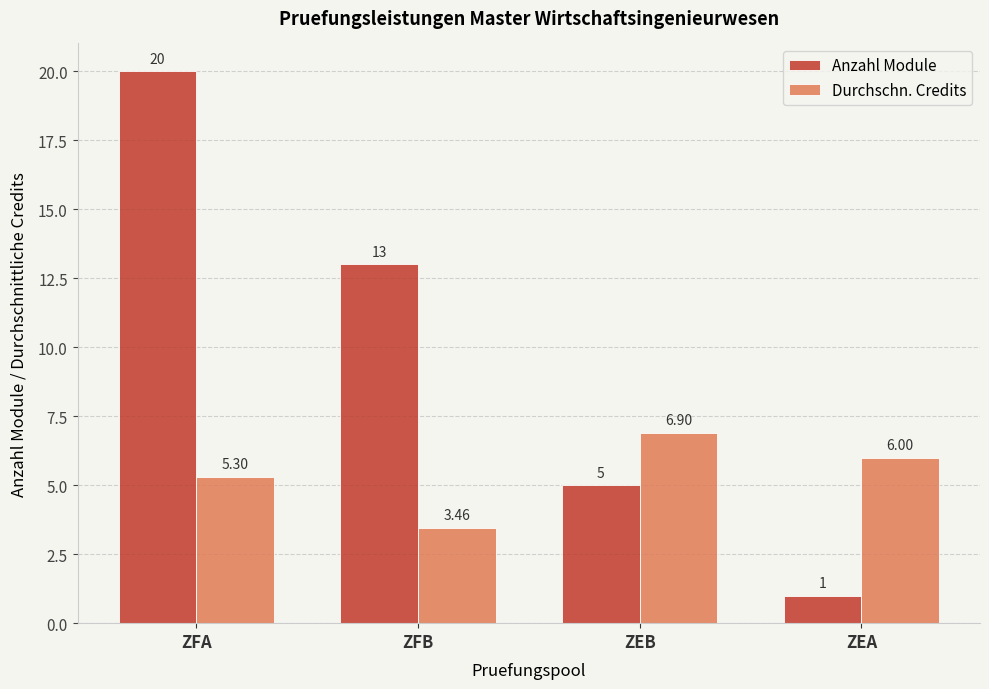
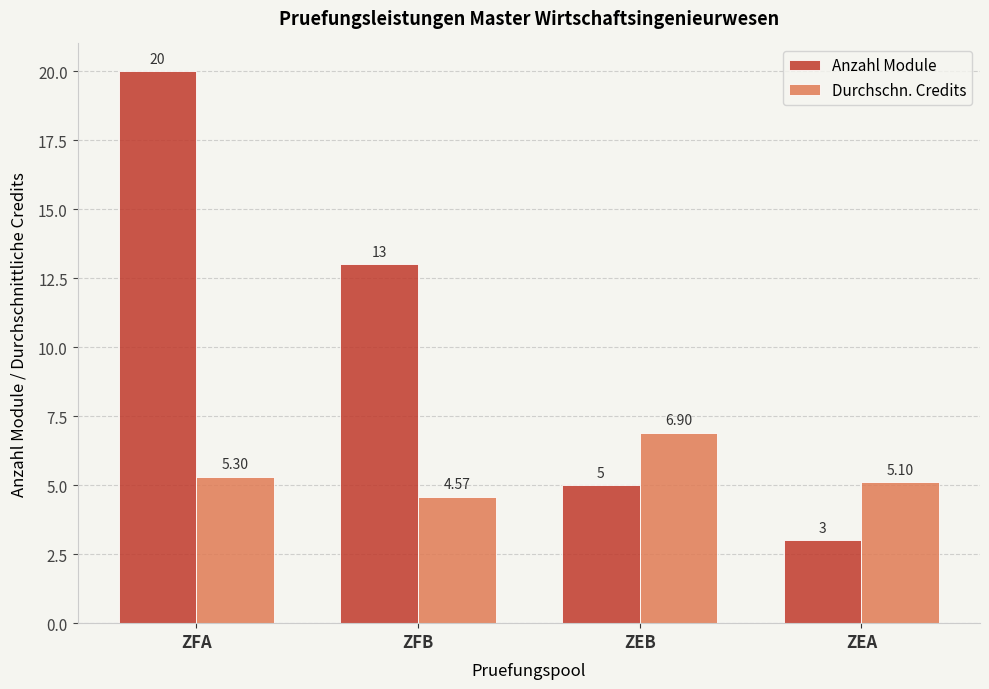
  {
    "Anzahl Module": {
      "ZFA": 20,
      "ZFB": 13,
      "ZEB": 5,
-     "ZEA": 1
+     "ZEA": 3
    },
    "Durchschn. Credits": {
      "ZFA": 5.30,
-     "ZFB": 3.46,
+     "ZFB": 4.57,
      "ZEB": 6.90,
-     "ZEA": 6.00
+     "ZEA": 5.10
    }
  }
